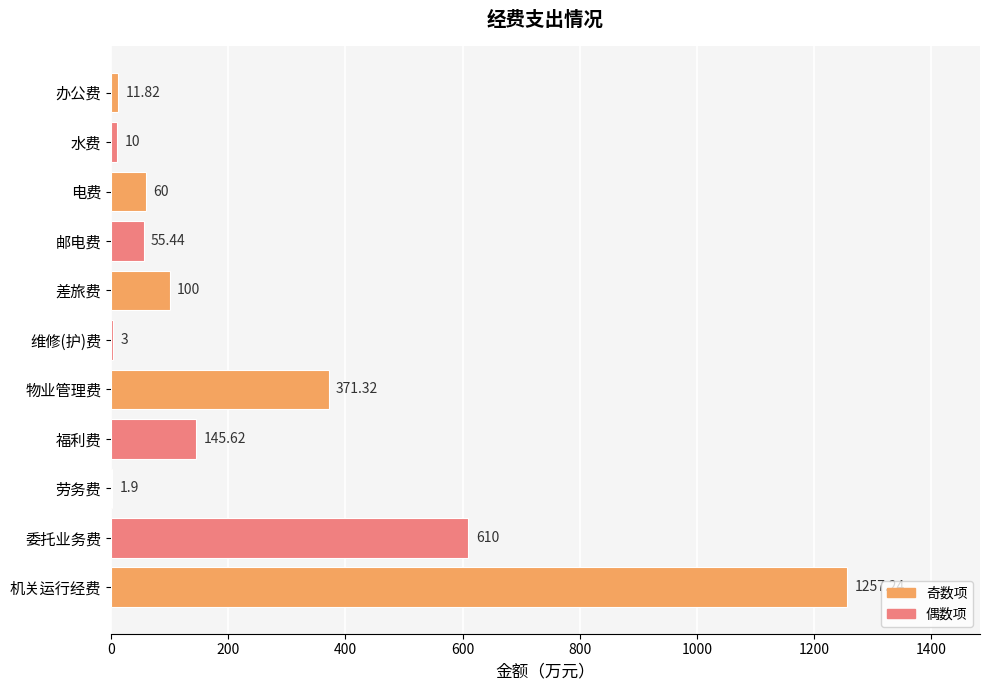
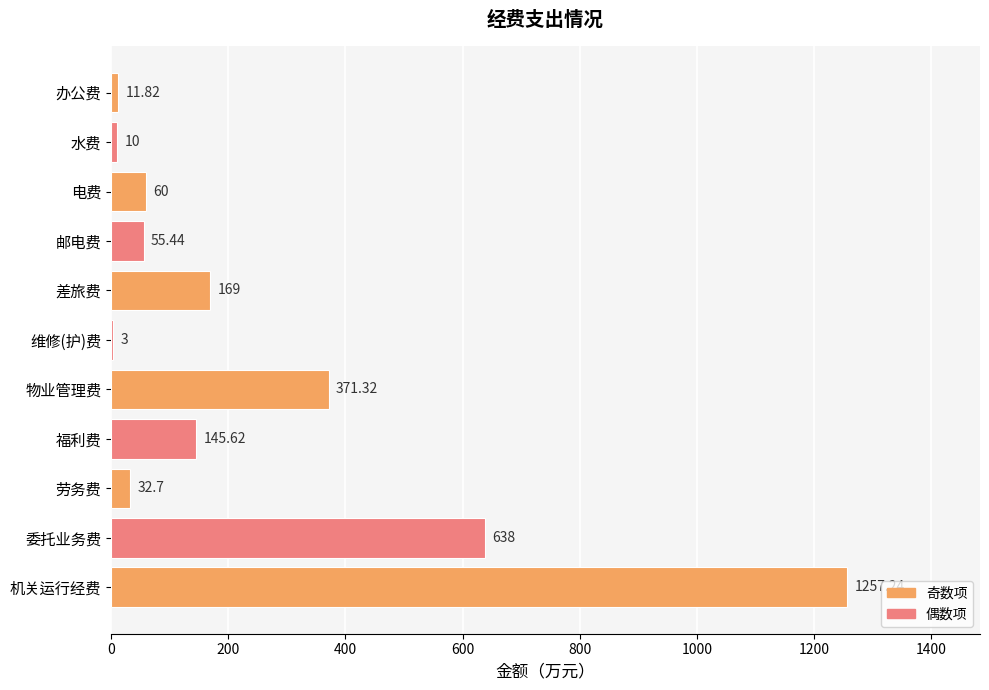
  {
    "办公费": 11.82,
    "水费": 10,
    "电费": 60,
    "邮电费": 55.44,
-   "差旅费": 100,
+   "差旅费": 169,
    "维修(护)费": 3,
    "物业管理费": 371.32,
    "福利费": 145.62,
-   "劳务费": 1.9,
-   "委托业务费": 610
+   "劳务费": 32.7,
+   "委托业务费": 638
  }
